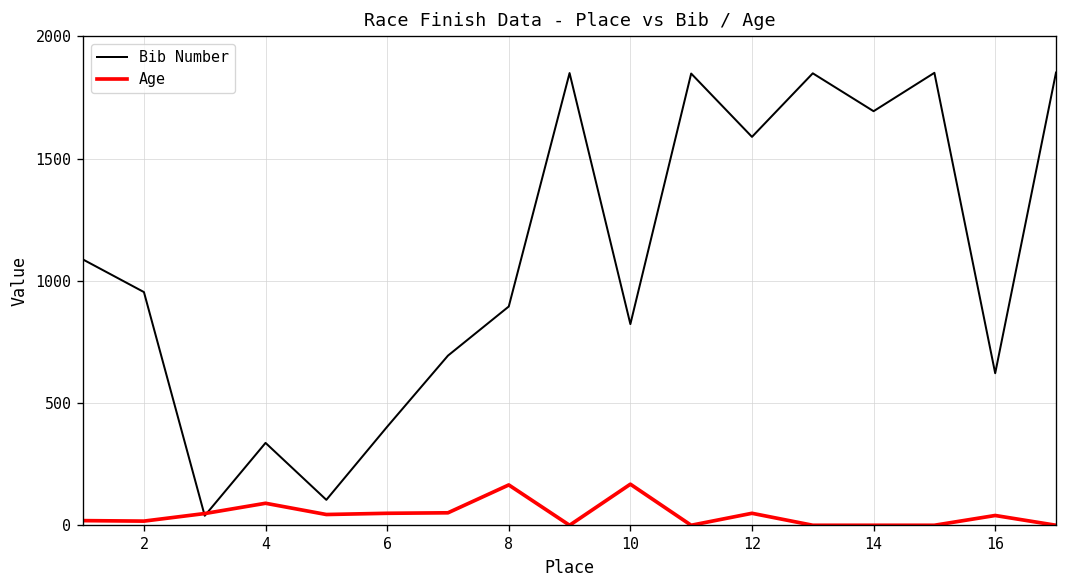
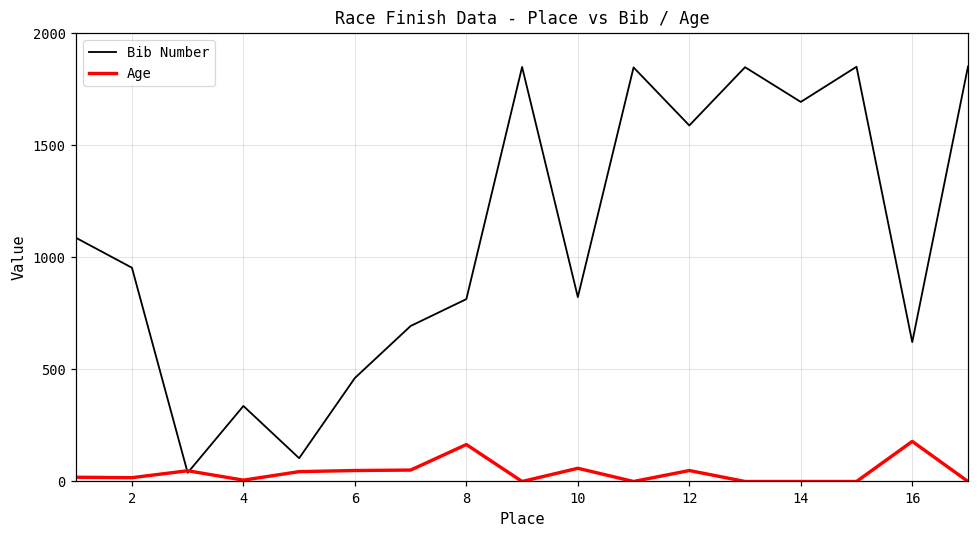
  {
    "Bib Number": {
      "2": 950,
      "4": 340,
-     "6": 400,
-     "8": 900,
+     "6": 460,
+     "8": 810,
      "10": 820,
      "12": 1590,
      "14": 1690,
      "16": 620
    },
    "Age": {
      "2": 20,
-     "4": 90,
+     "4": 10,
      "6": 50,
      "8": 170,
-     "10": 170,
+     "10": 60,
      "12": 50,
      "14": 0,
-     "16": 40
+     "16": 180
    }
  }
